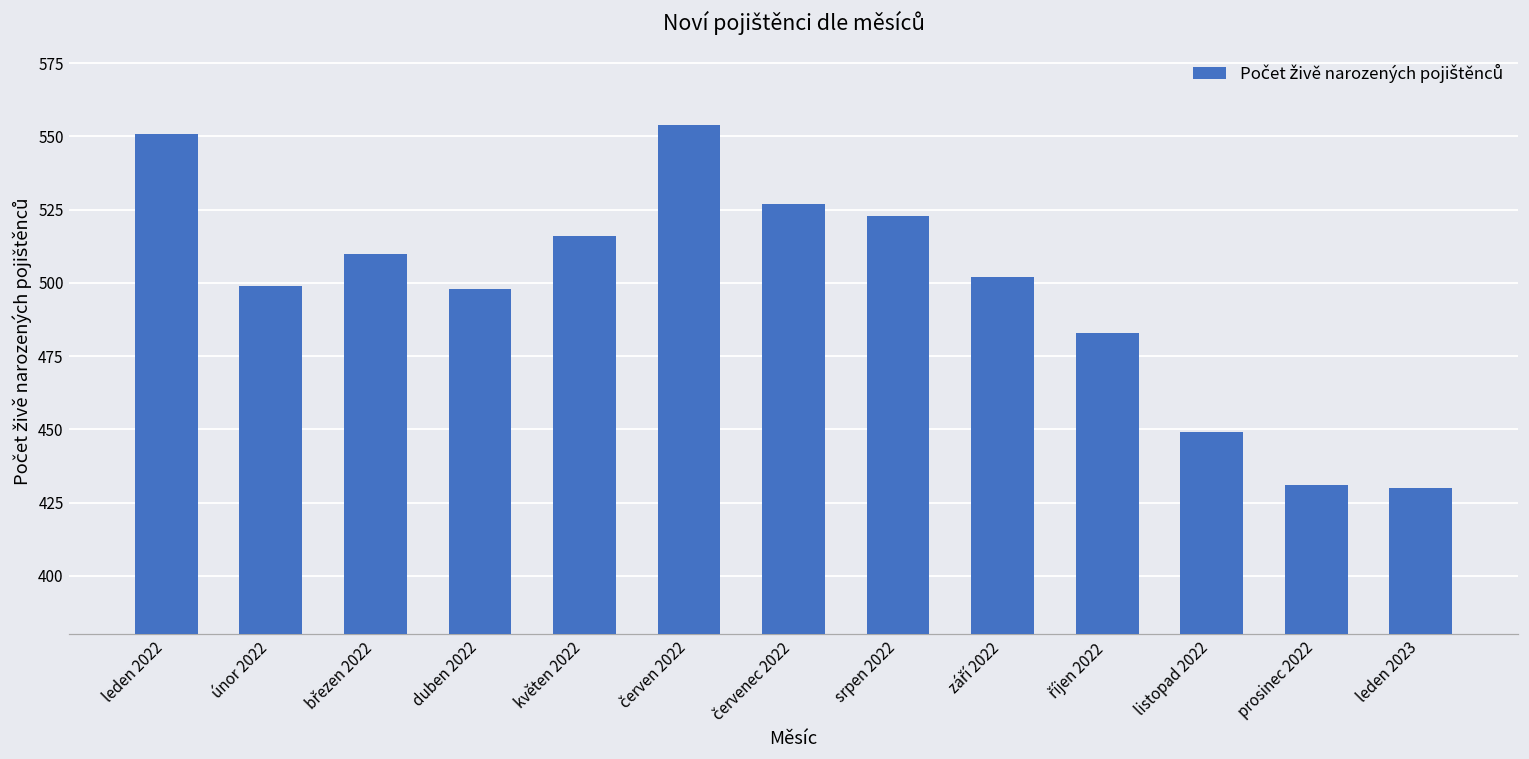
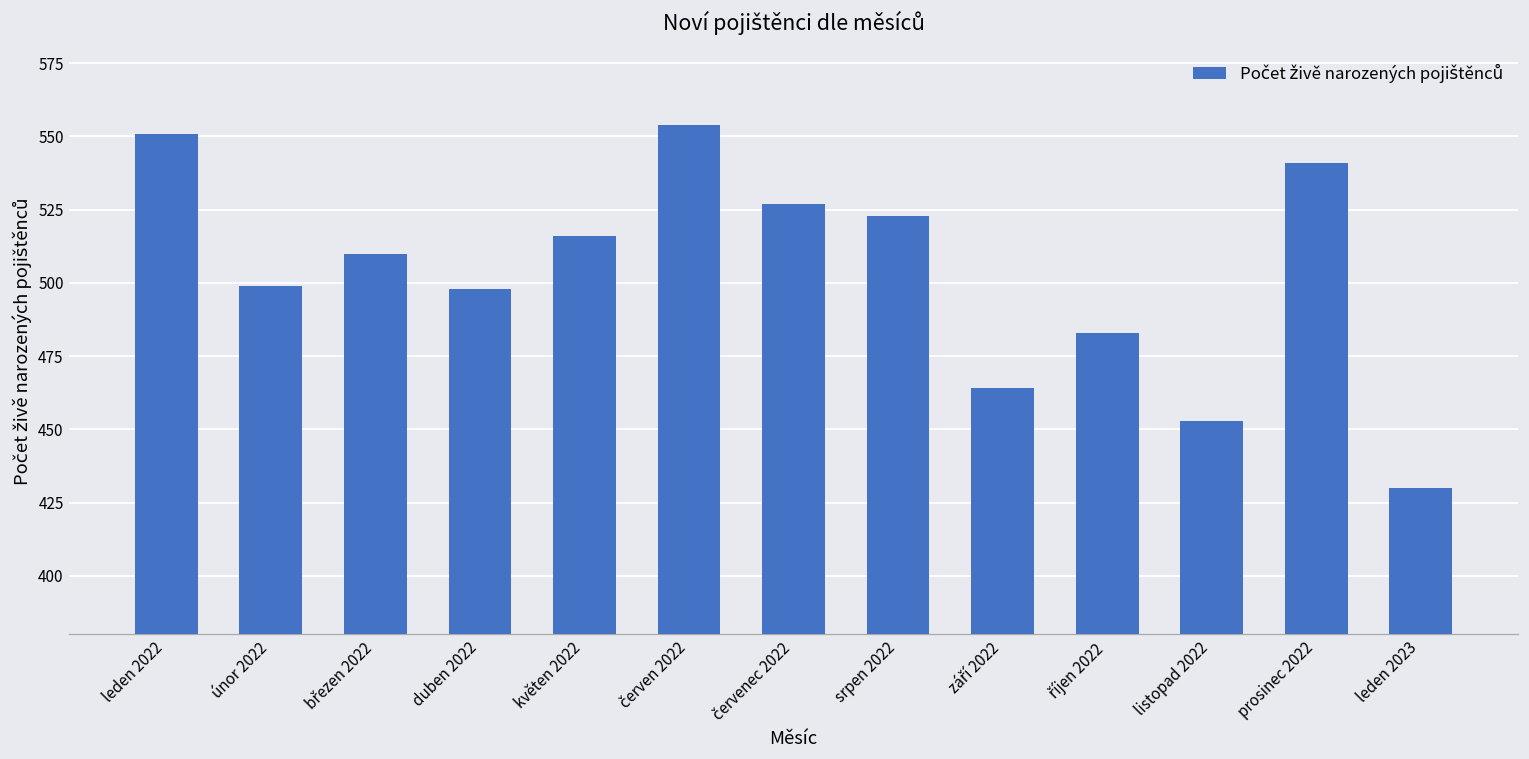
  {
    "leden 2022": 551,
    "únor 2022": 499,
    "březen 2022": 510,
    "duben 2022": 498,
    "květen 2022": 516,
    "červen 2022": 554,
    "červenec 2022": 527,
    "srpen 2022": 523,
-   "září 2022": 502,
+   "září 2022": 464,
    "říjen 2022": 483,
-   "listopad 2022": 449,
-   "prosinec 2022": 431,
+   "listopad 2022": 453,
+   "prosinec 2022": 541,
    "leden 2023": 430
  }
